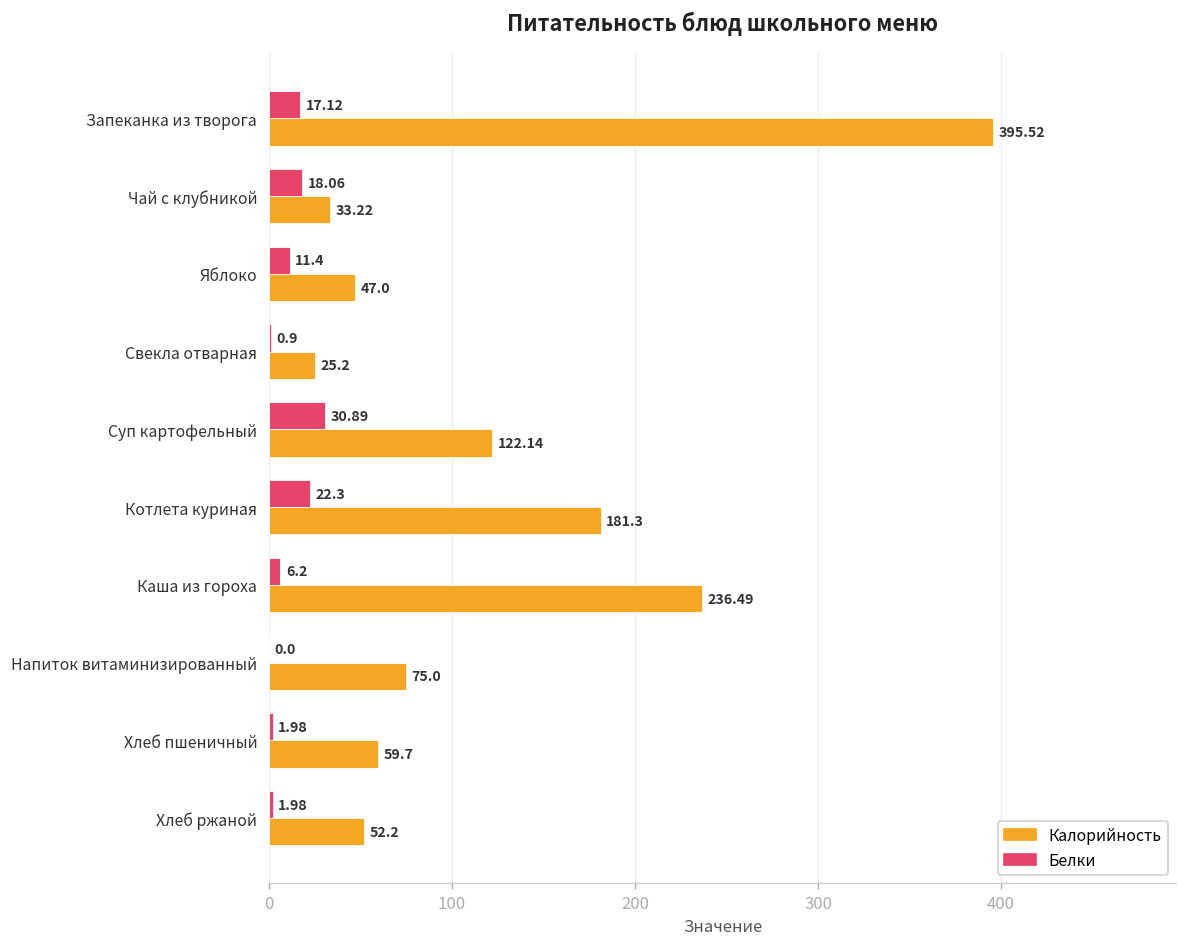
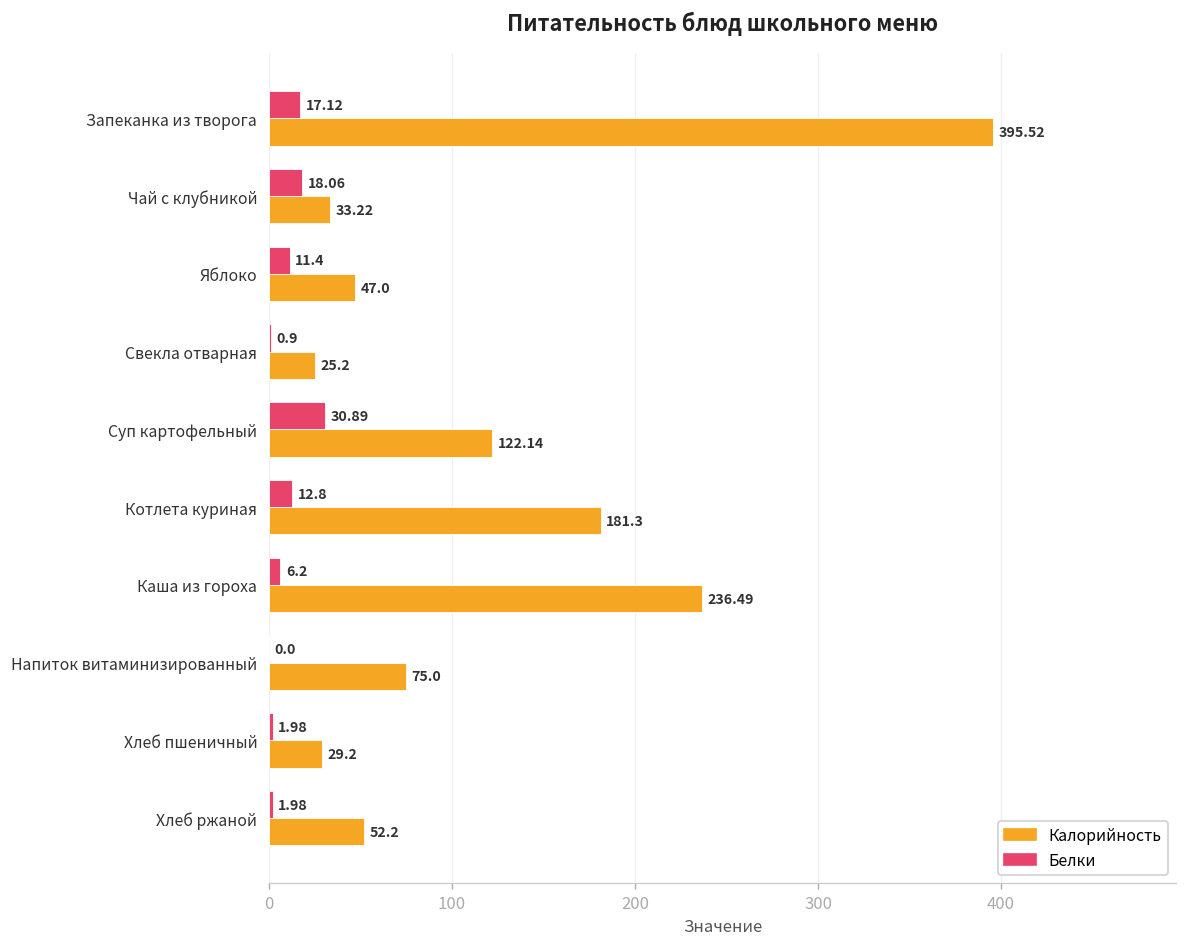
  {
    "Калорийность": {
      "Запеканка из творога": 395.52,
      "Чай с клубникой": 33.22,
      "Яблоко": 47.0,
      "Свекла отварная": 25.2,
      "Суп картофельный": 122.14,
      "Котлета куриная": 181.3,
      "Каша из гороха": 236.49,
      "Напиток витаминизированный": 75.0,
-     "Хлеб пшеничный": 59.7,
+     "Хлеб пшеничный": 29.2,
      "Хлеб ржаной": 52.2
    },
    "Белки": {
      "Запеканка из творога": 17.12,
      "Чай с клубникой": 18.06,
      "Яблоко": 11.4,
      "Свекла отварная": 0.9,
      "Суп картофельный": 30.89,
-     "Котлета куриная": 22.3,
+     "Котлета куриная": 12.8,
      "Каша из гороха": 6.2,
      "Напиток витаминизированный": 0.0,
      "Хлеб пшеничный": 1.98,
      "Хлеб ржаной": 1.98
    }
  }
